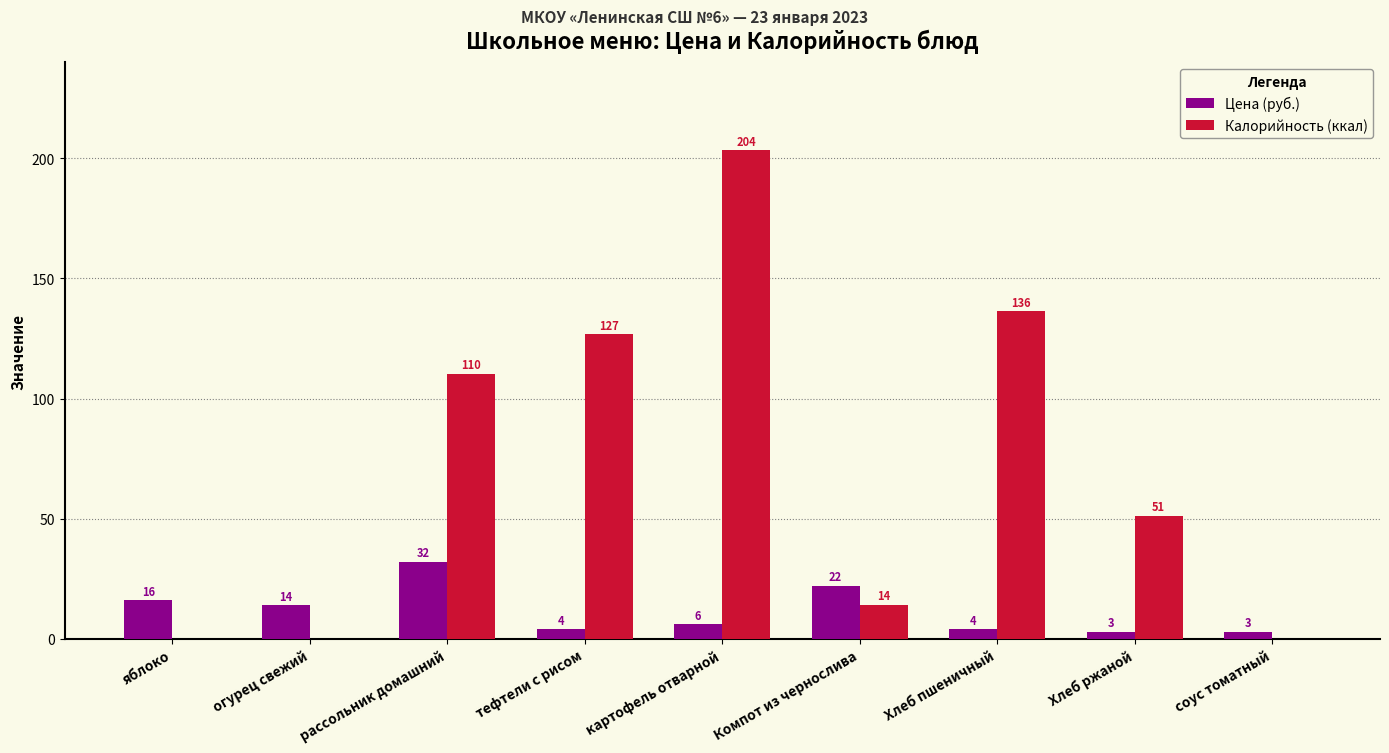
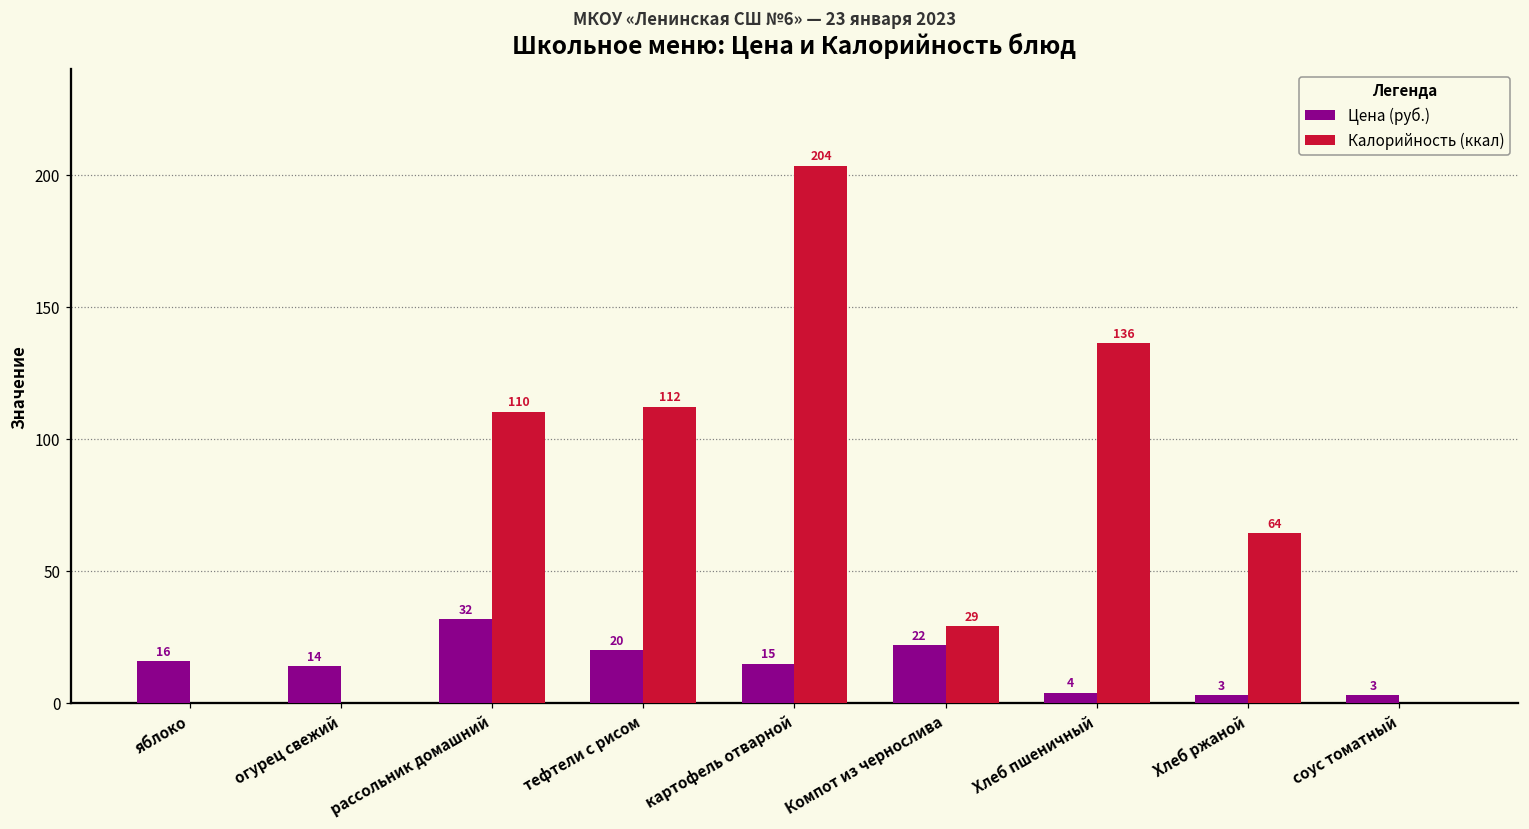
  {
    "Цена (руб.)": {
      "яблоко": 16,
      "огурец свежий": 14,
      "рассольник домашний": 32,
-     "тефтели с рисом": 4,
-     "картофель отварной": 6,
+     "тефтели с рисом": 20,
+     "картофель отварной": 15,
      "Компот из чернослива": 22,
      "Хлеб пшеничный": 4,
      "Хлеб ржаной": 3,
      "соус томатный": 3
    },
    "Калорийность (ккал)": {
      "рассольник домашний": 110,
-     "тефтели с рисом": 127,
+     "тефтели с рисом": 112,
      "картофель отварной": 204,
-     "Компот из чернослива": 14,
+     "Компот из чернослива": 29,
      "Хлеб пшеничный": 136,
-     "Хлеб ржаной": 51
+     "Хлеб ржаной": 64
    }
  }
